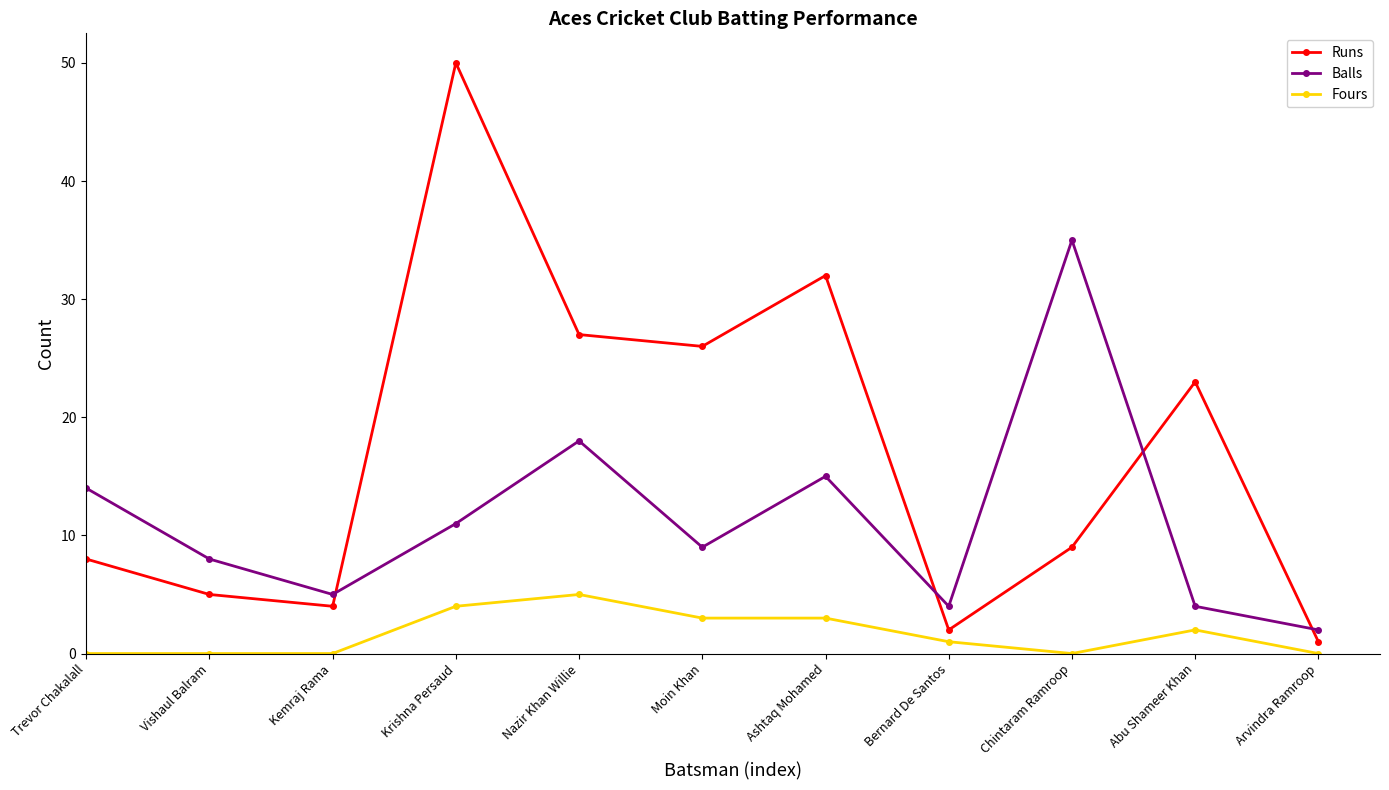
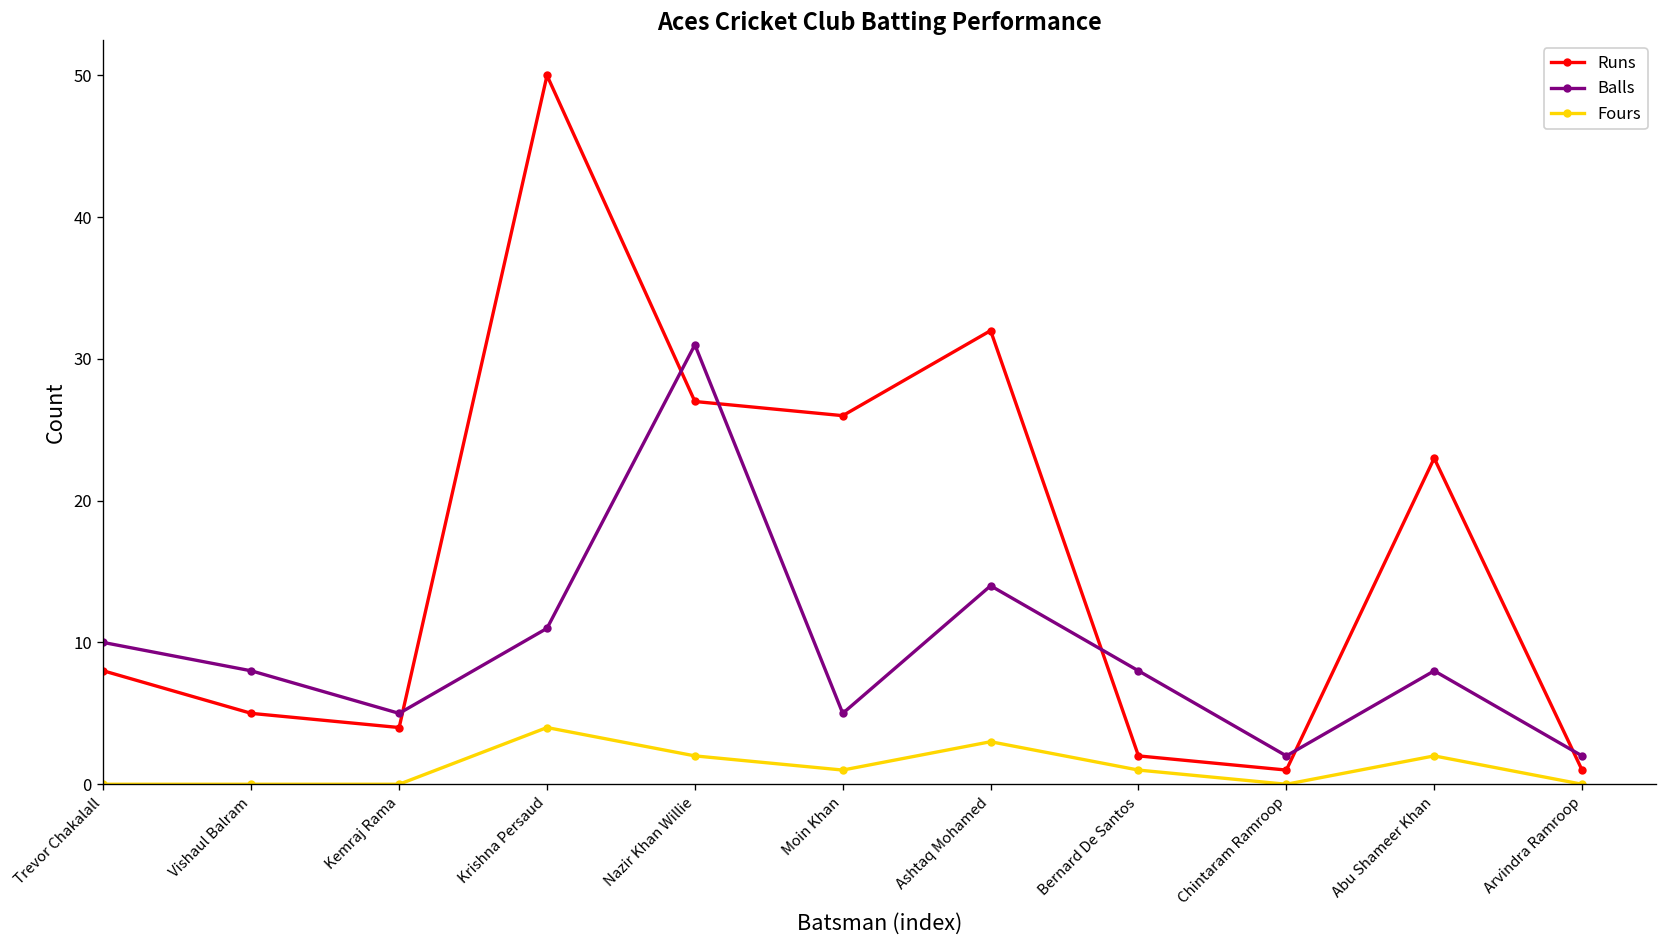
  {
    "Runs": {
      "Trevor Chakalall": 8,
      "Vishaul Balram": 5,
      "Kemraj Rama": 4,
      "Krishna Persaud": 50,
      "Nazir Khan Willie": 27,
      "Moin Khan": 26,
      "Ashtaq Mohamed": 32,
      "Bernard De Santos": 2,
-     "Chintaram Ramroop": 9,
+     "Chintaram Ramroop": 1,
      "Abu Shameer Khan": 23,
      "Arvindra Ramroop": 1
    },
    "Balls": {
-     "Trevor Chakalall": 14,
+     "Trevor Chakalall": 10,
      "Vishaul Balram": 8,
      "Kemraj Rama": 5,
      "Krishna Persaud": 11,
-     "Nazir Khan Willie": 18,
-     "Moin Khan": 9,
-     "Ashtaq Mohamed": 15,
-     "Bernard De Santos": 4,
-     "Chintaram Ramroop": 35,
-     "Abu Shameer Khan": 4,
+     "Nazir Khan Willie": 31,
+     "Moin Khan": 5,
+     "Ashtaq Mohamed": 14,
+     "Bernard De Santos": 8,
+     "Chintaram Ramroop": 2,
+     "Abu Shameer Khan": 8,
      "Arvindra Ramroop": 2
    },
    "Fours": {
      "Trevor Chakalall": 0,
      "Vishaul Balram": 0,
      "Kemraj Rama": 0,
      "Krishna Persaud": 4,
-     "Nazir Khan Willie": 5,
-     "Moin Khan": 3,
+     "Nazir Khan Willie": 2,
+     "Moin Khan": 1,
      "Ashtaq Mohamed": 3,
      "Bernard De Santos": 1,
      "Chintaram Ramroop": 0,
      "Abu Shameer Khan": 2,
      "Arvindra Ramroop": 0
    }
  }
